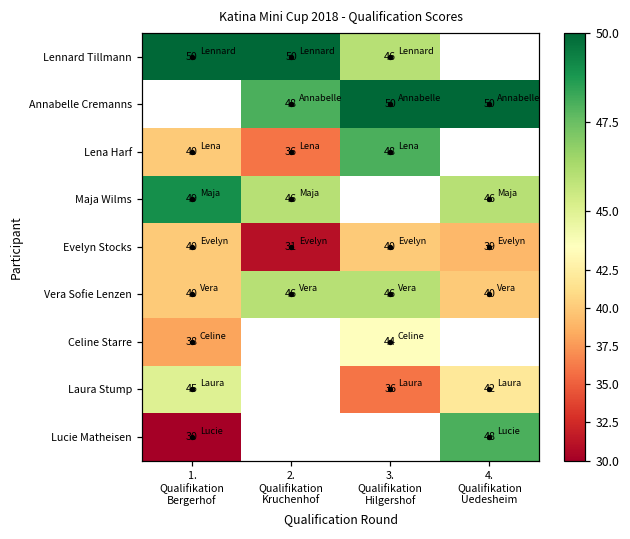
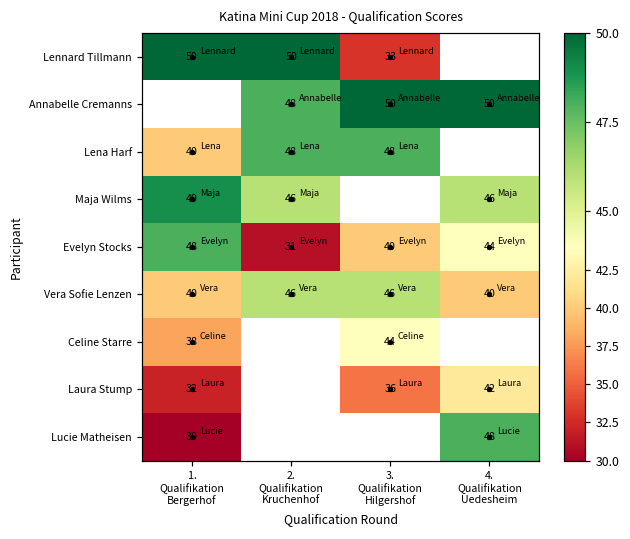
  {
    "Lennard Tillmann": {
-     "3. Qualifikation Hilgershof": 46
+     "3. Qualifikation Hilgershof": 33
    },
    "Lena Harf": {
-     "2. Qualifikation Kruchenhof": 36
+     "2. Qualifikation Kruchenhof": 48
    },
    "Evelyn Stocks": {
-     "1. Qualifikation Bergerhof": 40,
-     "4. Qualifikation Uedesheim": 39
+     "1. Qualifikation Bergerhof": 48,
+     "4. Qualifikation Uedesheim": 44
    },
    "Laura Stump": {
-     "1. Qualifikation Bergerhof": 45
+     "1. Qualifikation Bergerhof": 32
    }
  }
